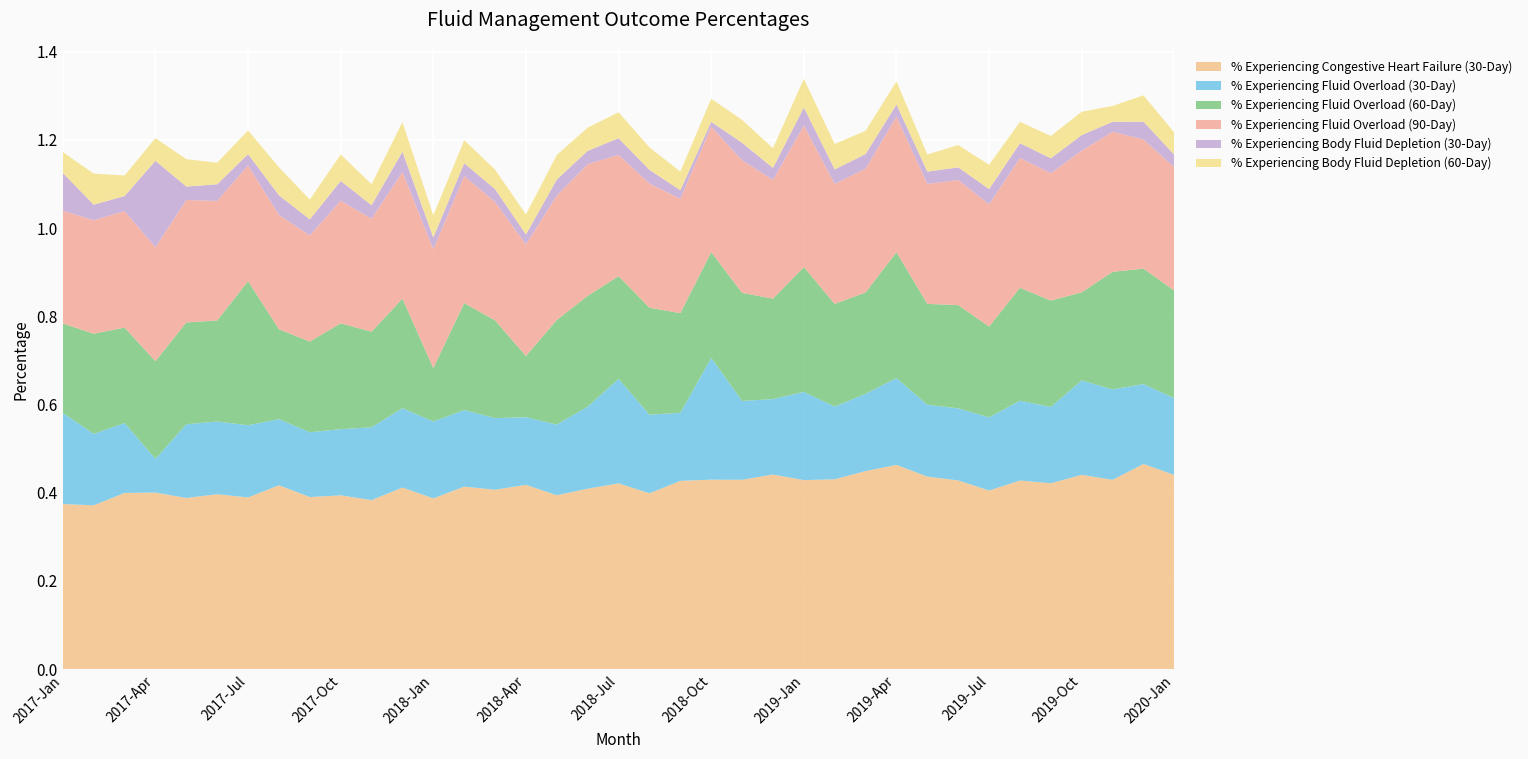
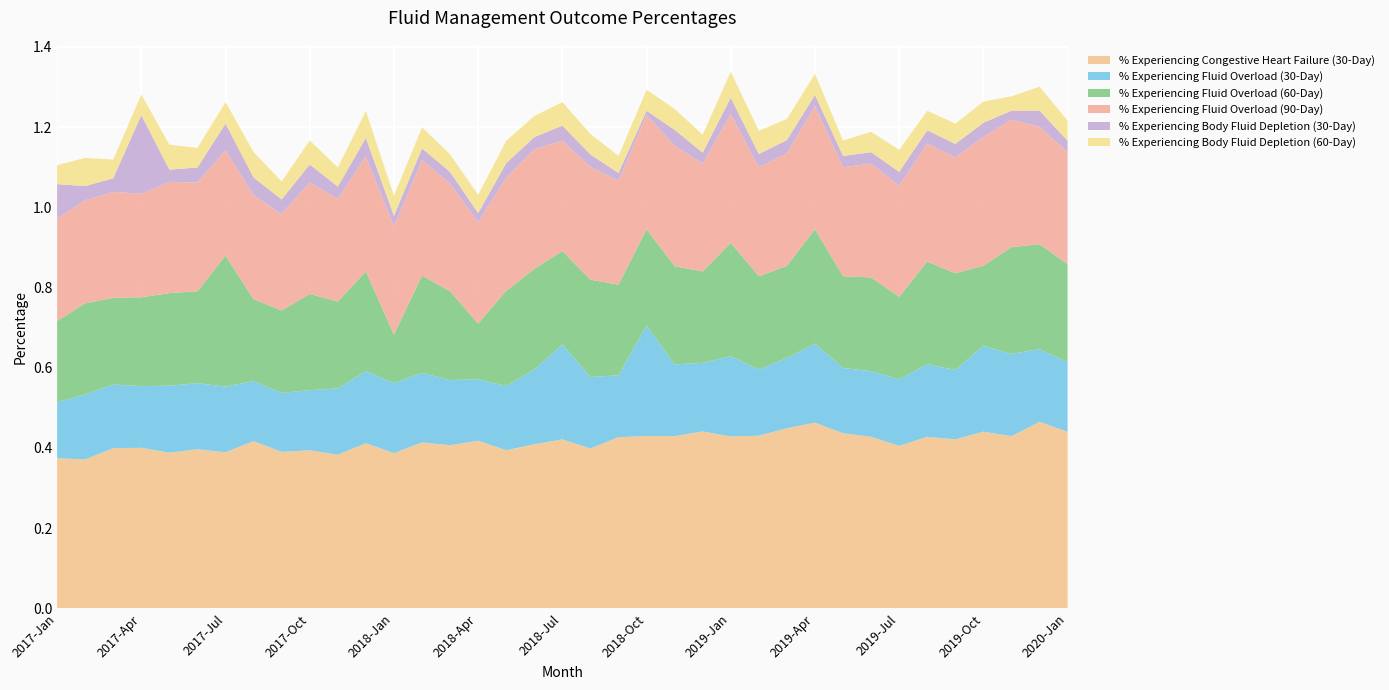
  {
    "% Experiencing Fluid Overload (30-Day)": {
-     "2017-Jan": 0.21,
-     "2017-Apr": 0.08,
+     "2017-Jan": 0.14,
+     "2017-Apr": 0.15,
      "2017-Jul": 0.16,
      "2017-Oct": 0.15,
      "2018-Jan": 0.17,
      "2018-Apr": 0.15,
      "2018-Jul": 0.24,
      "2018-Oct": 0.28,
      "2019-Jan": 0.20,
      "2019-Apr": 0.20,
      "2019-Jul": 0.17,
      "2019-Oct": 0.21,
      "2020-Jan": 0.17
    },
    "% Experiencing Fluid Overload (60-Day)": {
      "2017-Jan": 0.20,
      "2017-Apr": 0.22,
      "2017-Jul": 0.33,
      "2017-Oct": 0.24,
      "2018-Jan": 0.12,
      "2018-Apr": 0.14,
      "2018-Jul": 0.23,
      "2018-Oct": 0.24,
      "2019-Jan": 0.28,
      "2019-Apr": 0.29,
      "2019-Jul": 0.21,
      "2019-Oct": 0.20,
      "2020-Jan": 0.24
    },
    "% Experiencing Body Fluid Depletion (30-Day)": {
      "2017-Jan": 0.09,
      "2017-Apr": 0.20,
-     "2017-Jul": 0.03,
+     "2017-Jul": 0.07,
      "2017-Oct": 0.04,
      "2018-Jan": 0.03,
      "2018-Apr": 0.02,
      "2018-Jul": 0.04,
      "2018-Oct": 0.01,
      "2019-Jan": 0.04,
      "2019-Apr": 0.03,
      "2019-Jul": 0.03,
      "2019-Oct": 0.04,
      "2020-Jan": 0.03
    }
  }
